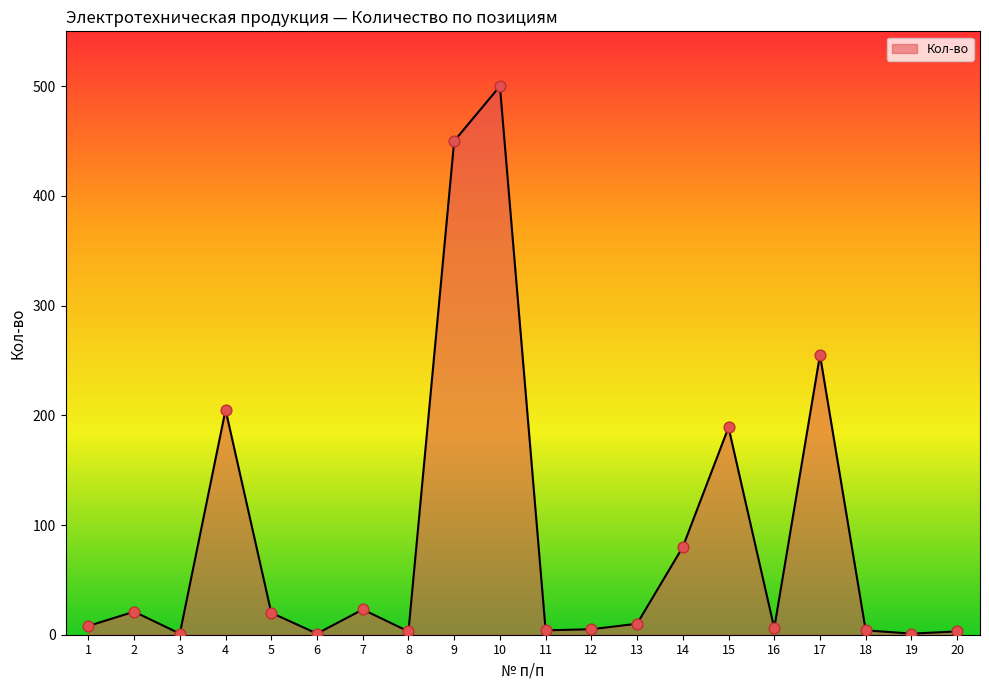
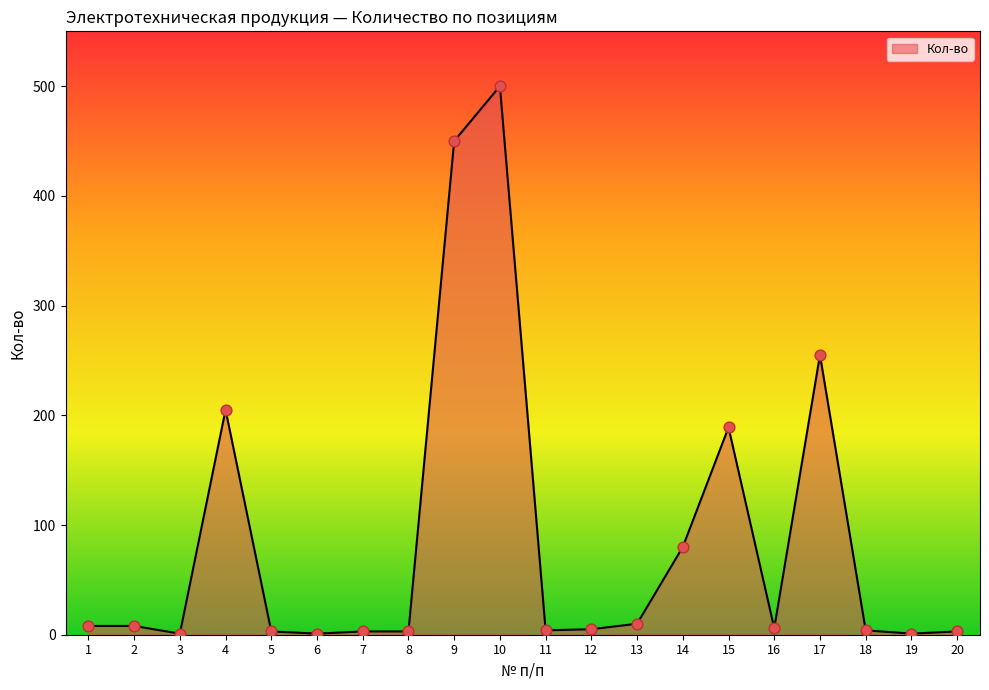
  {
    "1": 8,
-   "2": 21,
+   "2": 8,
    "3": 1,
    "4": 205,
-   "5": 20,
+   "5": 3,
    "6": 1,
-   "7": 23,
+   "7": 3,
    "8": 3,
    "9": 450,
    "10": 500,
    "11": 4,
    "12": 5,
    "13": 10,
    "14": 80,
    "15": 189,
    "16": 6,
    "17": 255,
    "18": 4,
    "19": 1,
    "20": 3
  }
